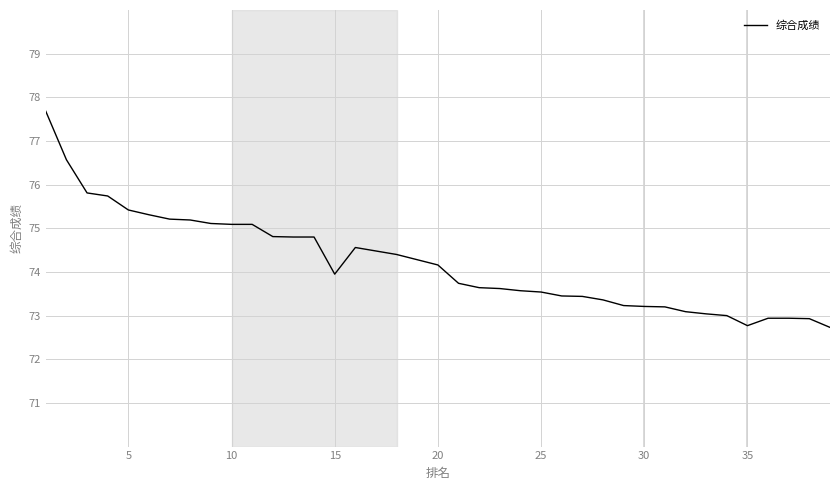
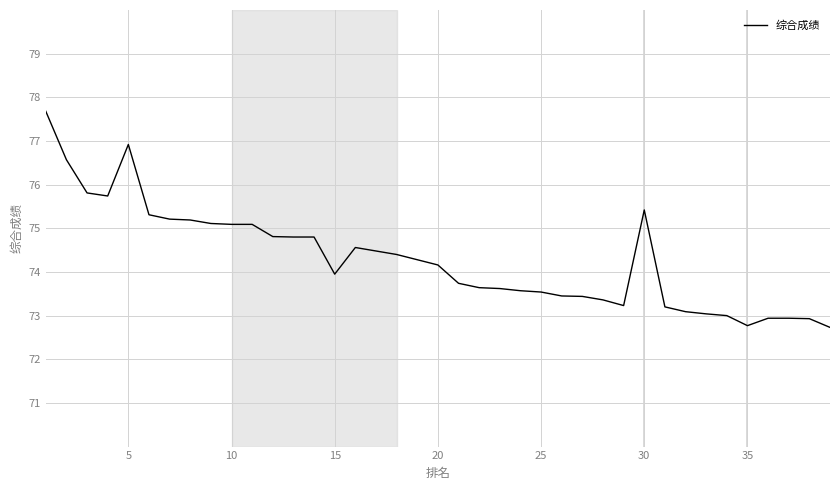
  {
-   "5": 75.4,
+   "5": 76.9,
    "10": 75.1,
    "15": 74.0,
    "20": 74.2,
    "25": 73.5,
-   "30": 73.2,
+   "30": 75.4,
    "35": 72.8
  }
